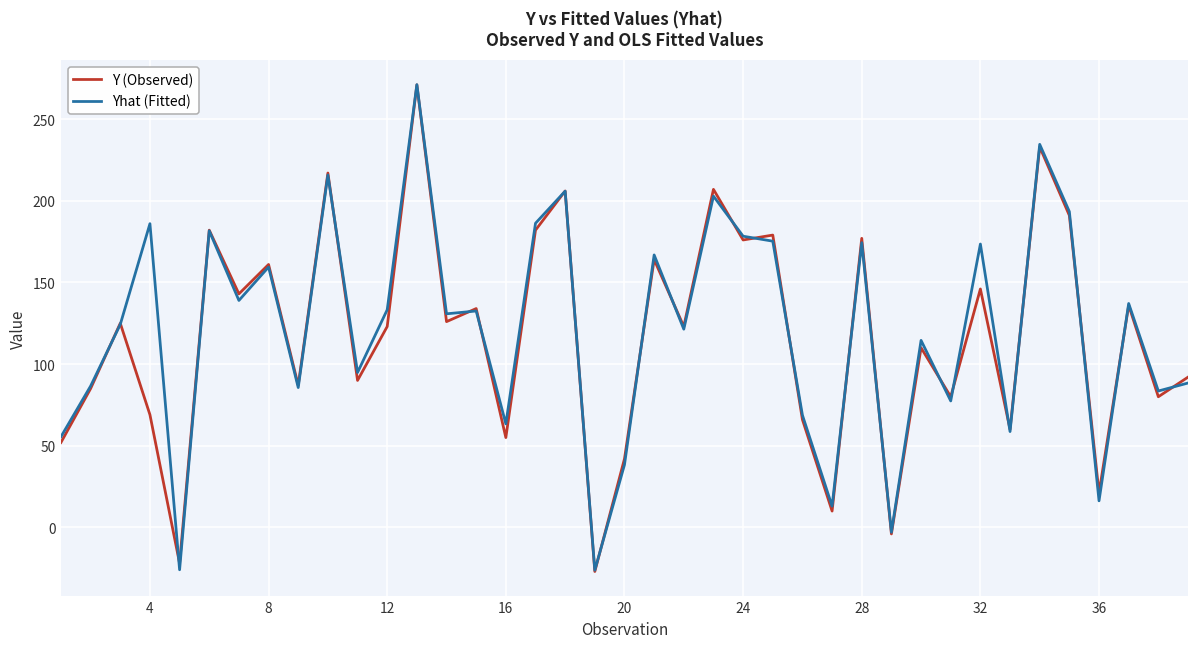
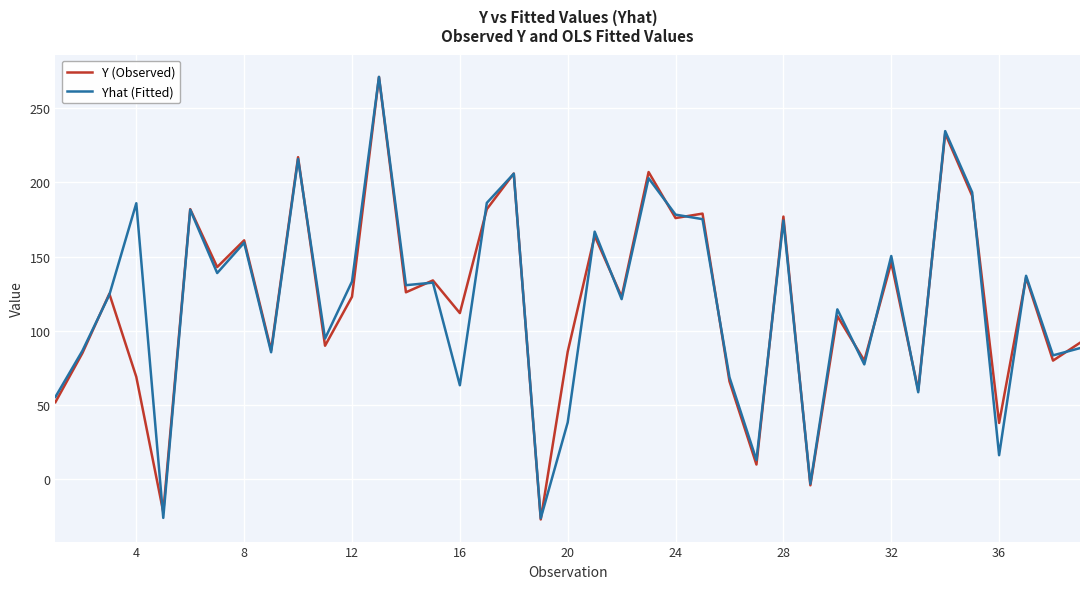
  {
    "Y (Observed)": {
      "4": 69,
      "12": 123,
-     "16": 55,
-     "20": 42,
+     "16": 112,
+     "20": 86,
      "24": 176,
      "28": 177,
      "32": 146,
-     "36": 21
+     "36": 38
    },
    "Yhat (Fitted)": {
      "4": 186,
      "12": 133,
      "16": 63,
      "20": 38,
      "24": 178,
      "28": 174,
-     "32": 174,
+     "32": 150,
      "36": 16
    }
  }
